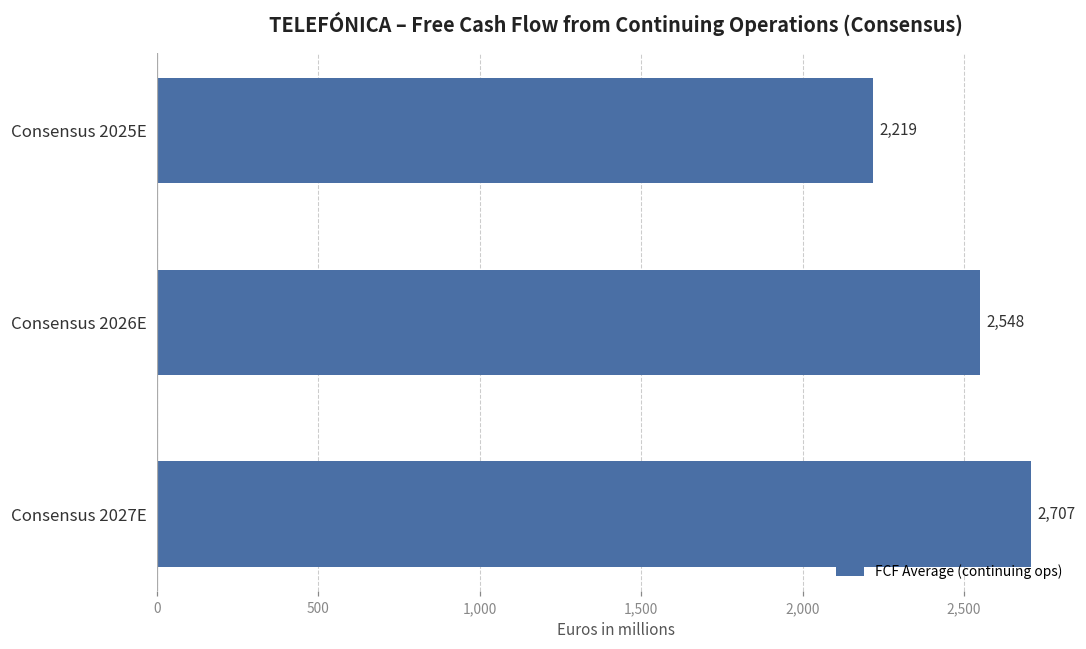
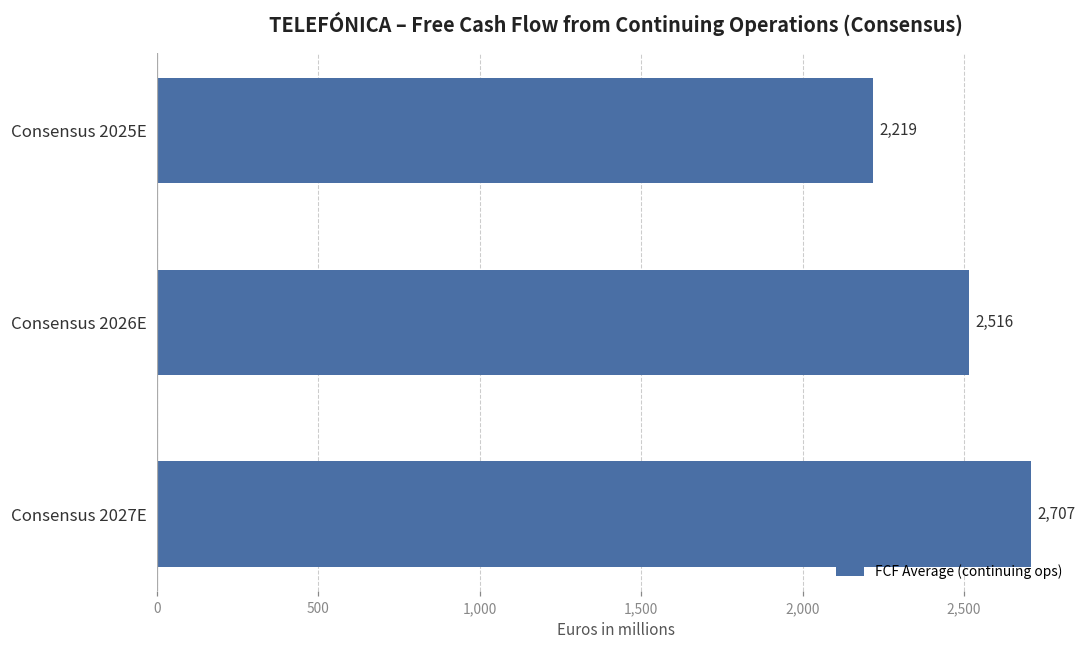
  {
    "Consensus 2025E": "2,219",
-   "Consensus 2026E": "2,548",
+   "Consensus 2026E": "2,516",
    "Consensus 2027E": "2,707"
  }
